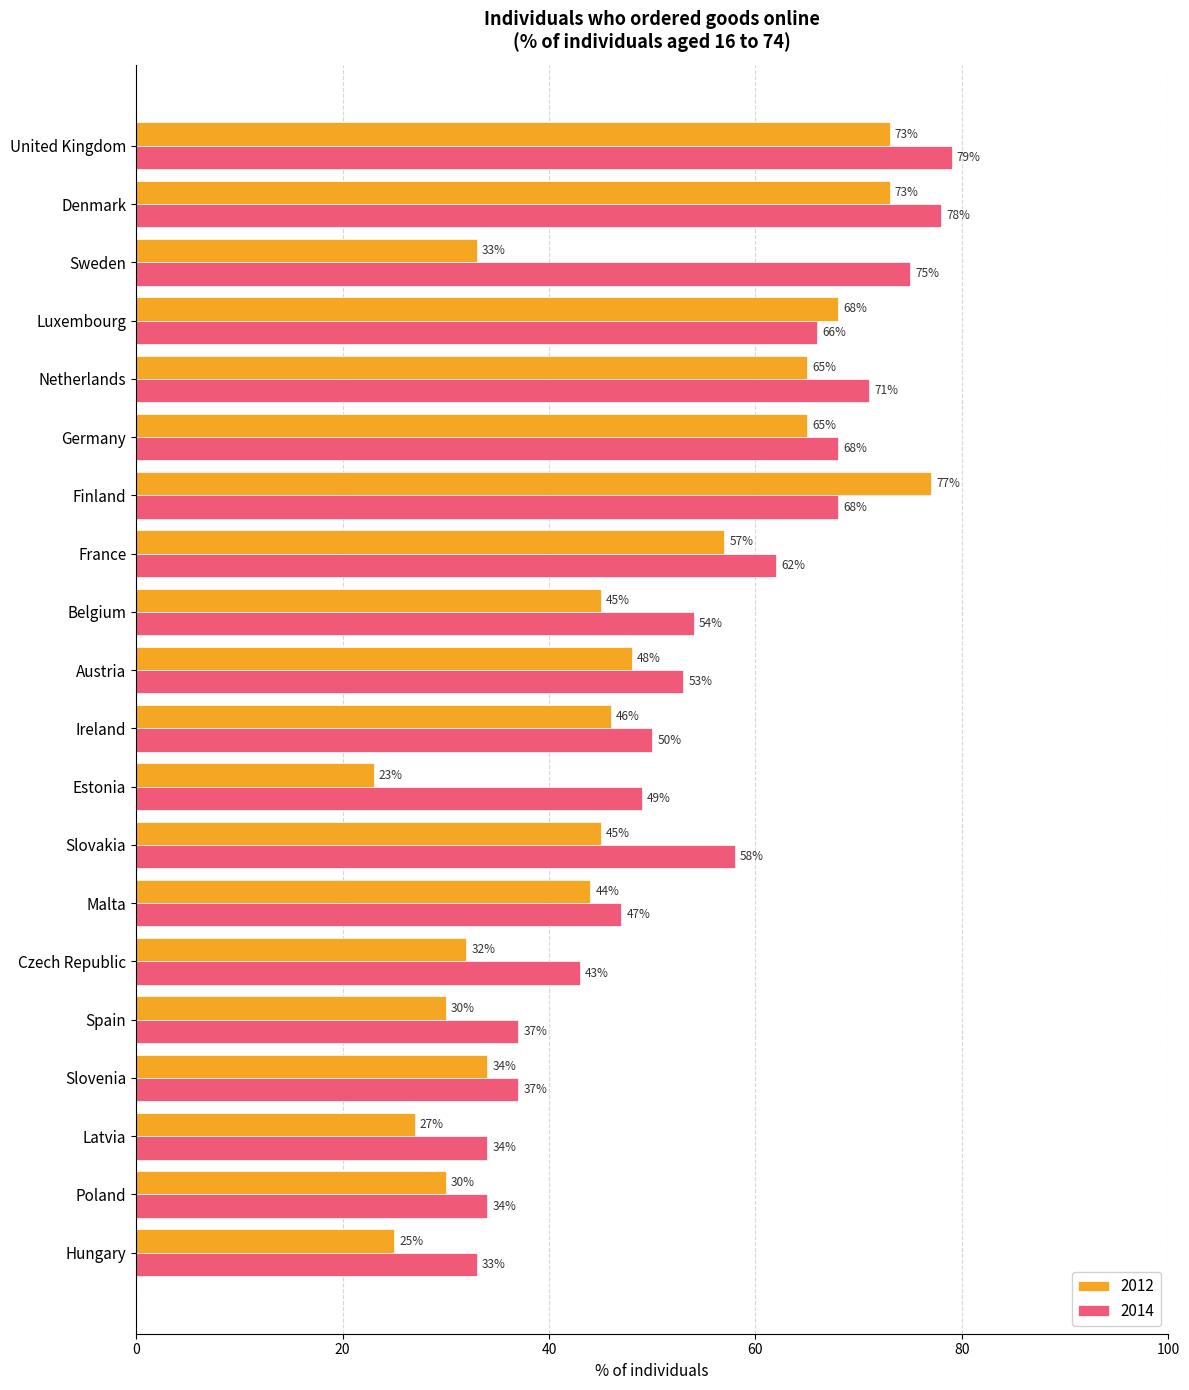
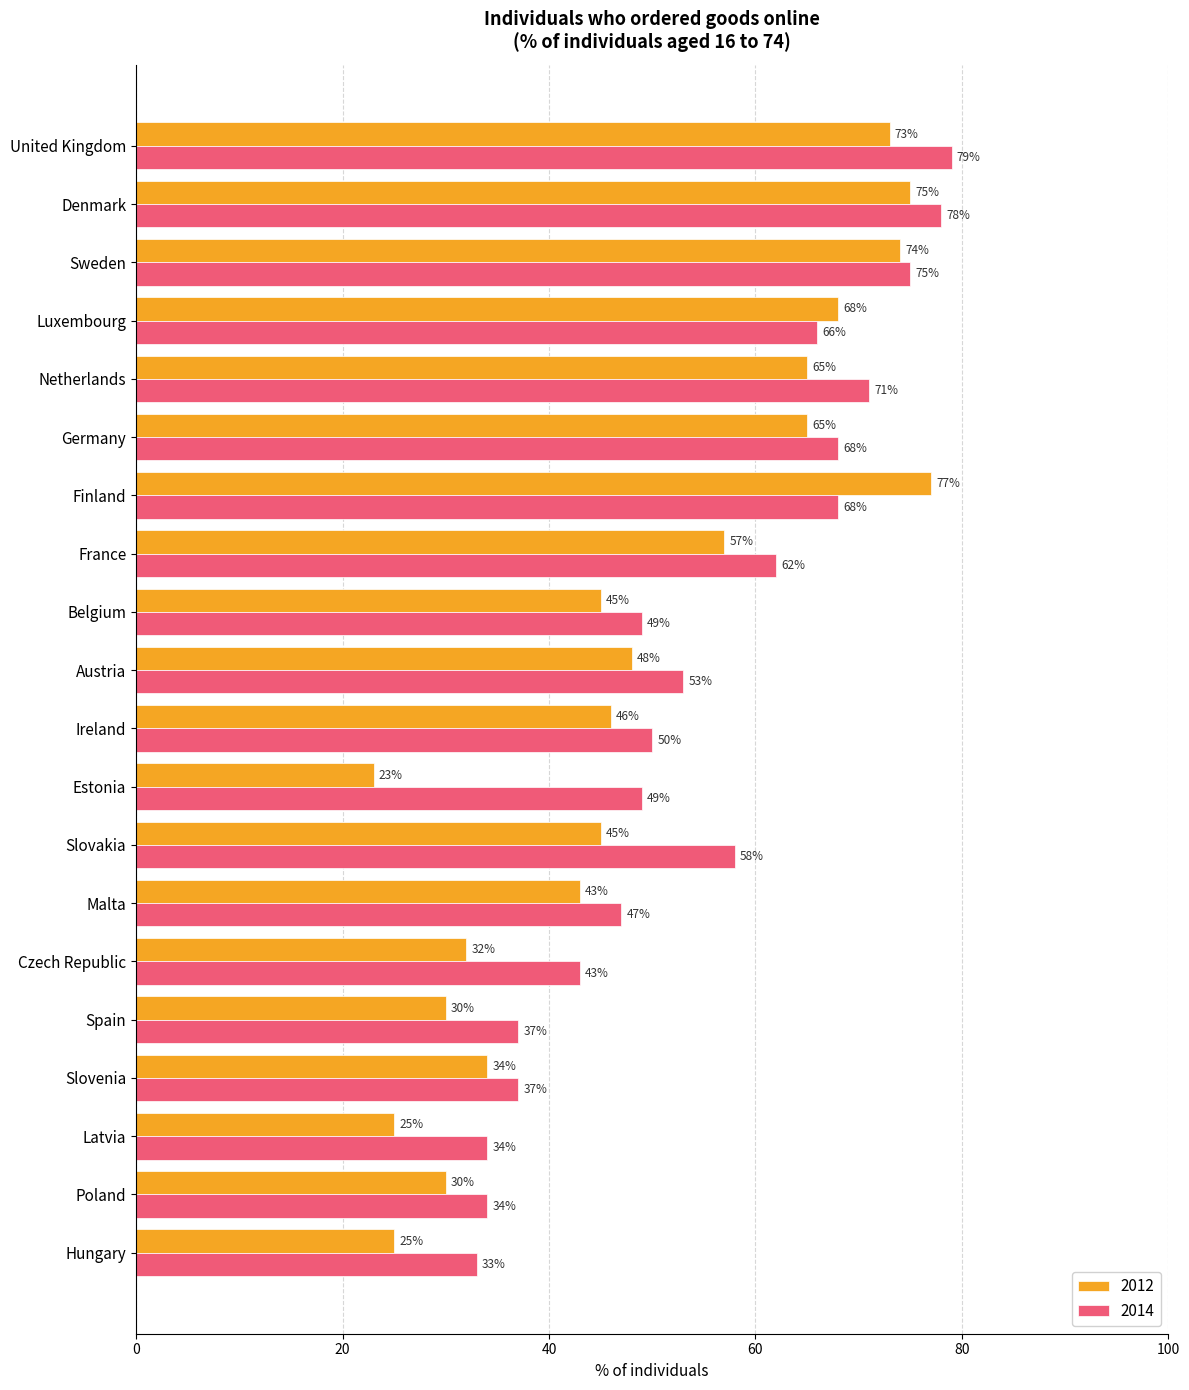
  {
    "2012": {
      "United Kingdom": "73%",
-     "Denmark": "73%",
-     "Sweden": "33%",
+     "Denmark": "75%",
+     "Sweden": "74%",
      "Luxembourg": "68%",
      "Netherlands": "65%",
      "Germany": "65%",
      "Finland": "77%",
      "France": "57%",
      "Belgium": "45%",
      "Austria": "48%",
      "Ireland": "46%",
      "Estonia": "23%",
      "Slovakia": "45%",
-     "Malta": "44%",
+     "Malta": "43%",
      "Czech Republic": "32%",
      "Spain": "30%",
      "Slovenia": "34%",
-     "Latvia": "27%",
+     "Latvia": "25%",
      "Poland": "30%",
      "Hungary": "25%"
    },
    "2014": {
      "United Kingdom": "79%",
      "Denmark": "78%",
      "Sweden": "75%",
      "Luxembourg": "66%",
      "Netherlands": "71%",
      "Germany": "68%",
      "Finland": "68%",
      "France": "62%",
-     "Belgium": "54%",
+     "Belgium": "49%",
      "Austria": "53%",
      "Ireland": "50%",
      "Estonia": "49%",
      "Slovakia": "58%",
      "Malta": "47%",
      "Czech Republic": "43%",
      "Spain": "37%",
      "Slovenia": "37%",
      "Latvia": "34%",
      "Poland": "34%",
      "Hungary": "33%"
    }
  }
